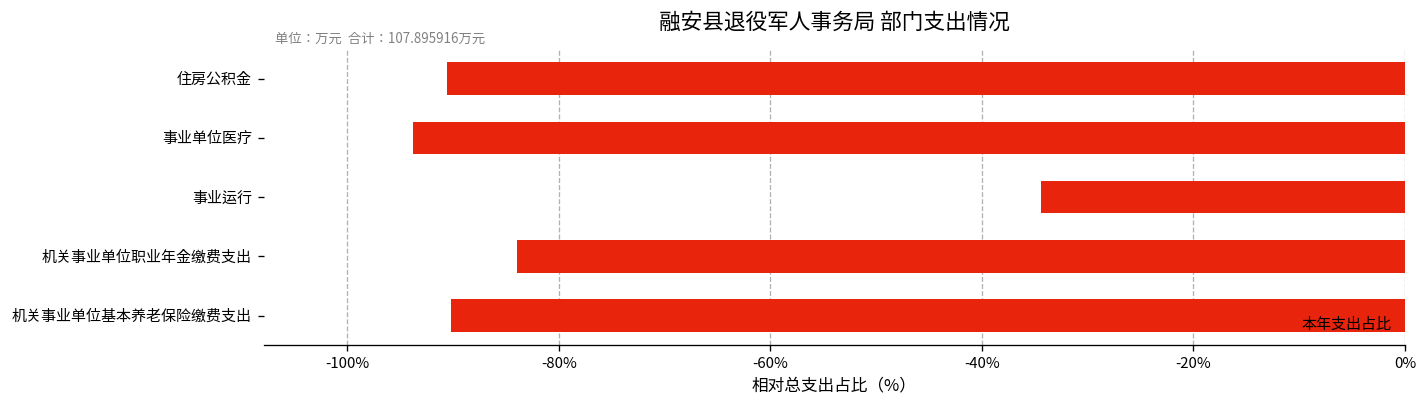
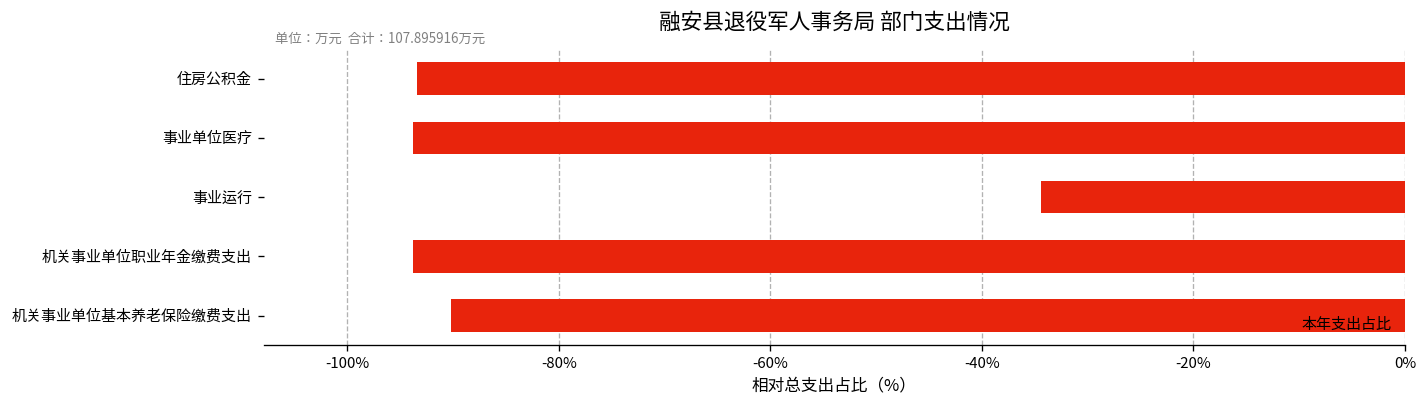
  {
-   "住房公积金": "-91%",
+   "住房公积金": "-93%",
    "事业单位医疗": "-94%",
    "事业运行": "-34%",
-   "机关事业单位职业年金缴费支出": "-84%",
+   "机关事业单位职业年金缴费支出": "-94%",
    "机关事业单位基本养老保险缴费支出": "-90%"
  }
